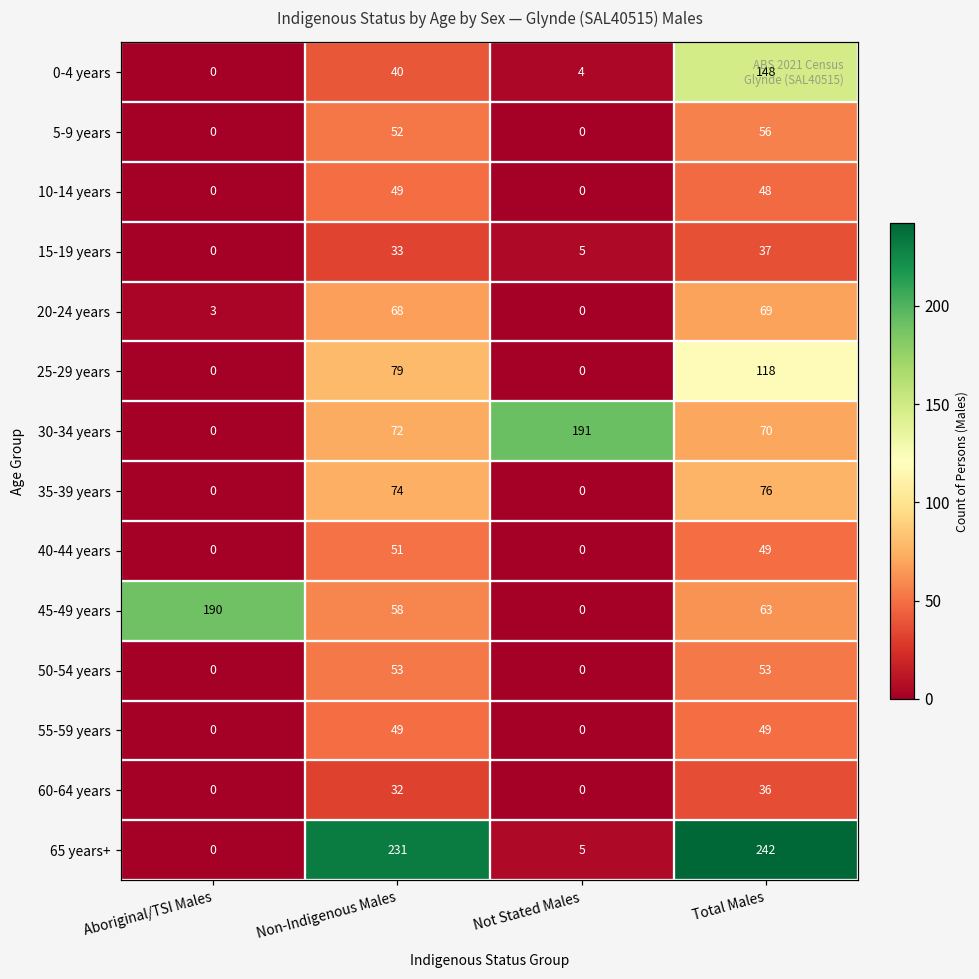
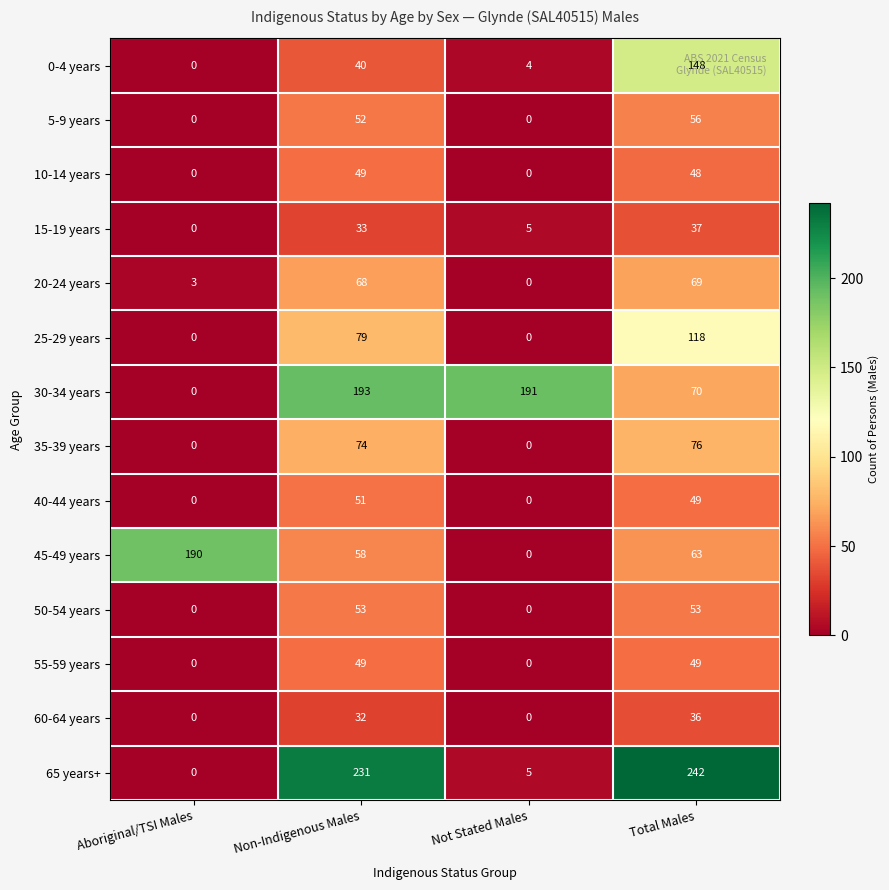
  {
    "0-4 years": {
      "Aboriginal/TSI Males": 0,
      "Non-Indigenous Males": 40,
      "Not Stated Males": 4,
      "Total Males": 2021
    },
    "5-9 years": {
      "Aboriginal/TSI Males": 0,
      "Non-Indigenous Males": 52,
      "Not Stated Males": 0,
      "Total Males": 56
    },
    "10-14 years": {
      "Aboriginal/TSI Males": 0,
      "Non-Indigenous Males": 49,
      "Not Stated Males": 0,
      "Total Males": 48
    },
    "15-19 years": {
      "Aboriginal/TSI Males": 0,
      "Non-Indigenous Males": 33,
      "Not Stated Males": 5,
      "Total Males": 37
    },
    "20-24 years": {
      "Aboriginal/TSI Males": 3,
      "Non-Indigenous Males": 68,
      "Not Stated Males": 0,
      "Total Males": 69
    },
    "25-29 years": {
      "Aboriginal/TSI Males": 0,
      "Non-Indigenous Males": 79,
      "Not Stated Males": 0,
      "Total Males": 118
    },
    "30-34 years": {
      "Aboriginal/TSI Males": 0,
-     "Non-Indigenous Males": 72,
+     "Non-Indigenous Males": 193,
      "Not Stated Males": 191,
      "Total Males": 70
    },
    "35-39 years": {
      "Aboriginal/TSI Males": 0,
      "Non-Indigenous Males": 74,
      "Not Stated Males": 0,
      "Total Males": 76
    },
    "40-44 years": {
      "Aboriginal/TSI Males": 0,
      "Non-Indigenous Males": 51,
      "Not Stated Males": 0,
      "Total Males": 49
    },
    "45-49 years": {
      "Aboriginal/TSI Males": 190,
      "Non-Indigenous Males": 58,
      "Not Stated Males": 0,
      "Total Males": 63
    },
    "50-54 years": {
      "Aboriginal/TSI Males": 0,
      "Non-Indigenous Males": 53,
      "Not Stated Males": 0,
      "Total Males": 53
    },
    "55-59 years": {
      "Aboriginal/TSI Males": 0,
      "Non-Indigenous Males": 49,
      "Not Stated Males": 0,
      "Total Males": 49
    },
    "60-64 years": {
      "Aboriginal/TSI Males": 0,
      "Non-Indigenous Males": 32,
      "Not Stated Males": 0,
      "Total Males": 36
    },
    "65 years+": {
      "Aboriginal/TSI Males": 0,
      "Non-Indigenous Males": 231,
      "Not Stated Males": 5,
      "Total Males": 242
    }
  }
